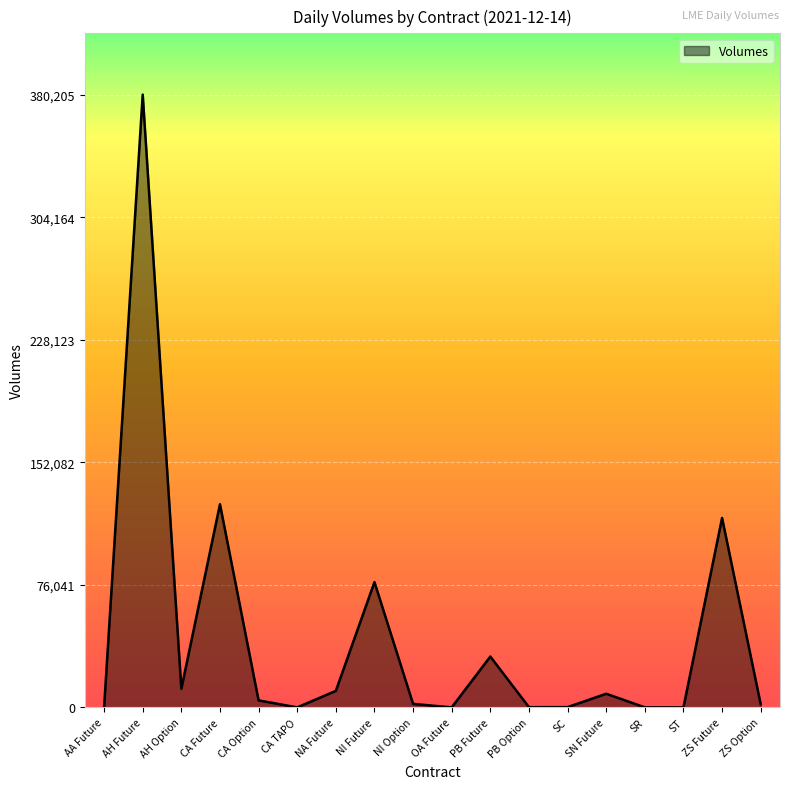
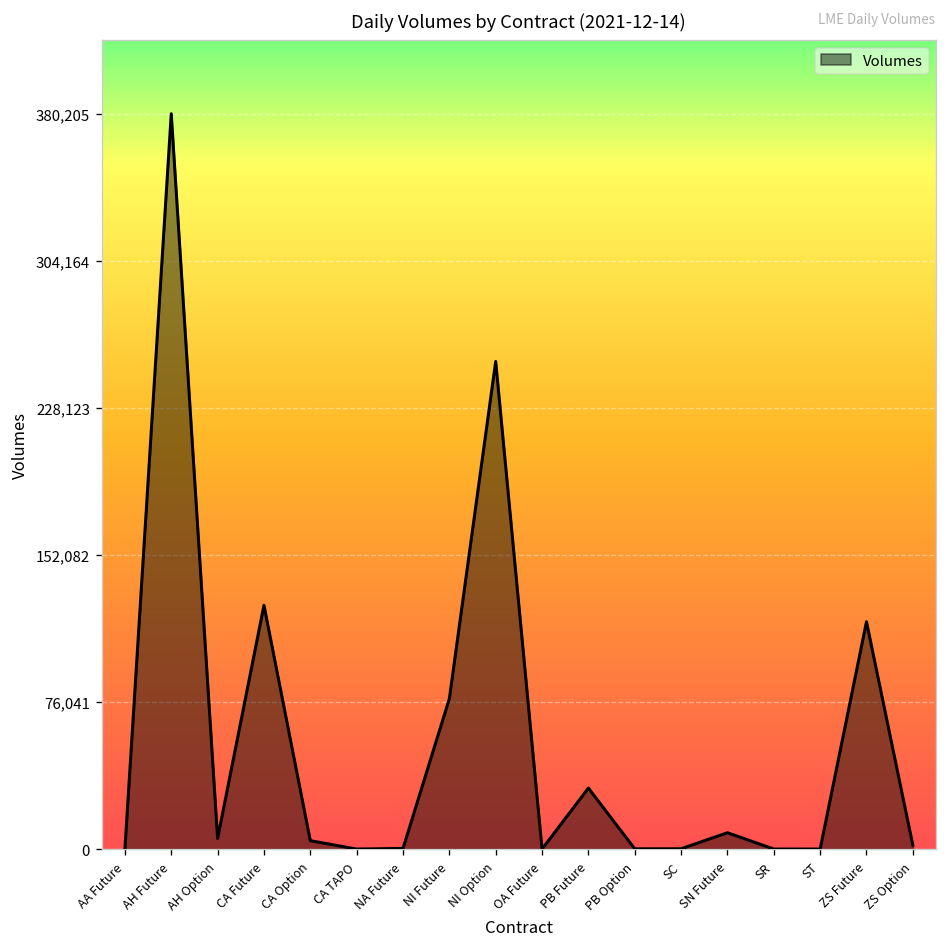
  {
    "AA Future": "0",
    "AH Future": "380,000",
-   "AH Option": "12,000",
+   "AH Option": "6,000",
    "CA Future": "126,000",
    "CA Option": "4,000",
    "CA TAPO": "0",
-   "NA Future": "10,000",
+   "NA Future": "0",
    "NI Future": "78,000",
-   "NI Option": "2,000",
+   "NI Option": "252,000",
    "OA Future": "0",
    "PB Future": "32,000",
    "PB Option": "0",
    "SC": "0",
    "SN Future": "8,000",
    "SR": "0",
    "ST": "0",
    "ZS Future": "118,000",
    "ZS Option": "2,000"
  }
